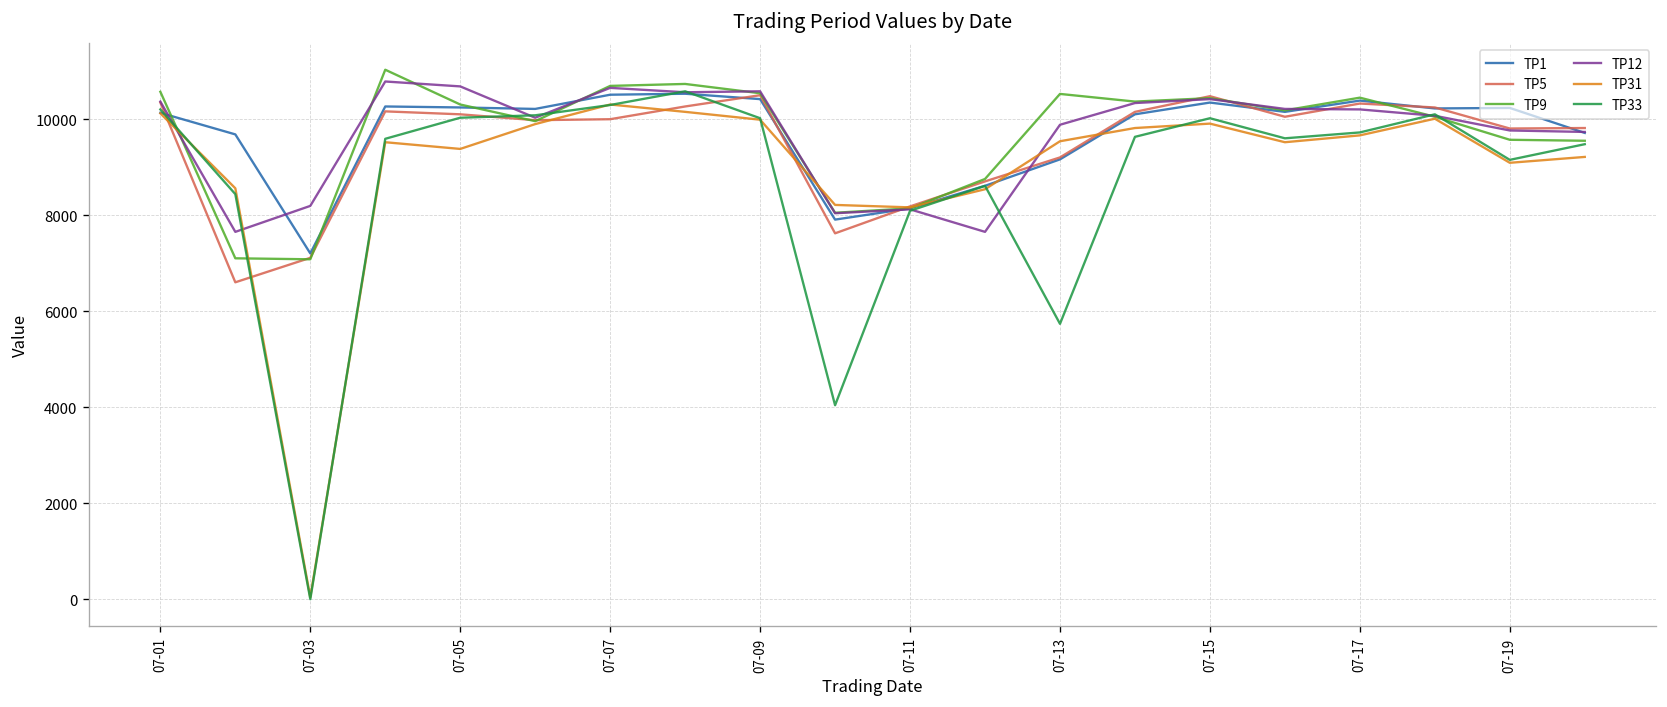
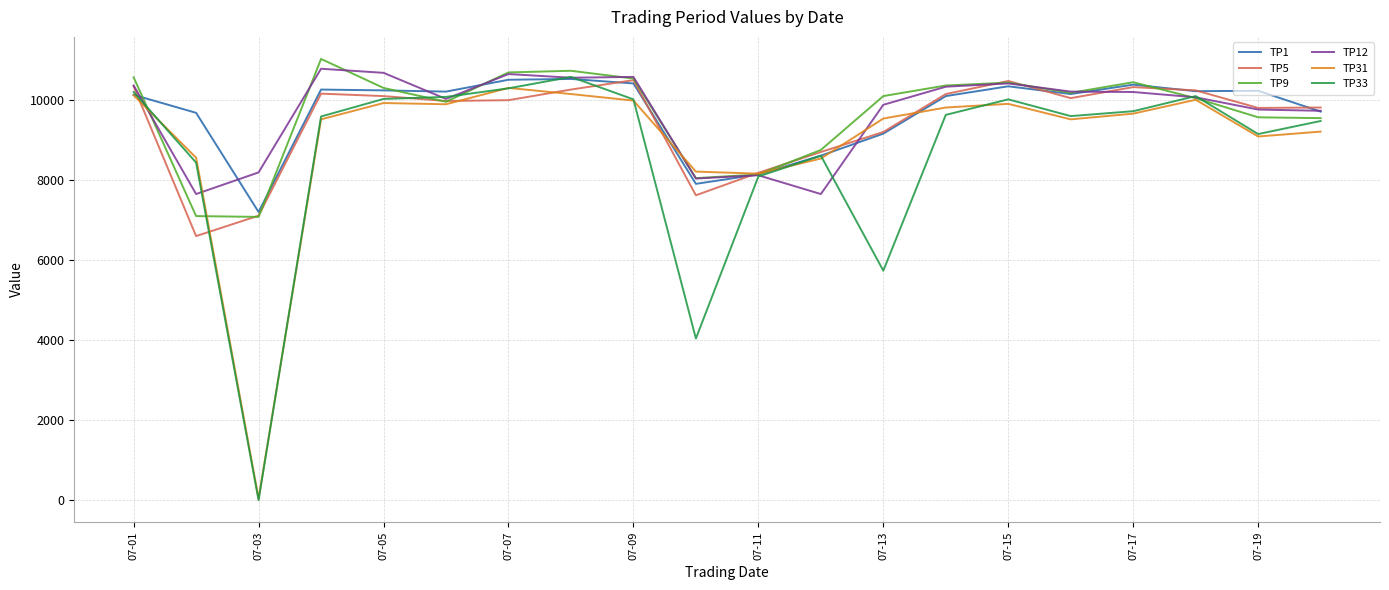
  {
    "TP1": {
      "07-03": 7200,
      "07-07": 10500,
      "07-09": 10400,
      "07-15": 10300
    },
    "TP5": {
      "07-05": 10100,
      "07-07": 10000
    },
    "TP9": {
      "07-01": 10600,
-     "07-13": 10500,
+     "07-13": 10100,
      "07-19": 9600
    },
    "TP12": {
      "07-03": 8200,
      "07-05": 10700,
      "07-13": 9900,
      "07-17": 10200
    },
    "TP31": {
-     "07-05": 9400,
+     "07-05": 9900,
      "07-13": 9500,
      "07-15": 9900
    },
    "TP33": {
      "07-01": 10200,
      "07-05": 10000,
      "07-13": 5700,
      "07-15": 10000
    }
  }
